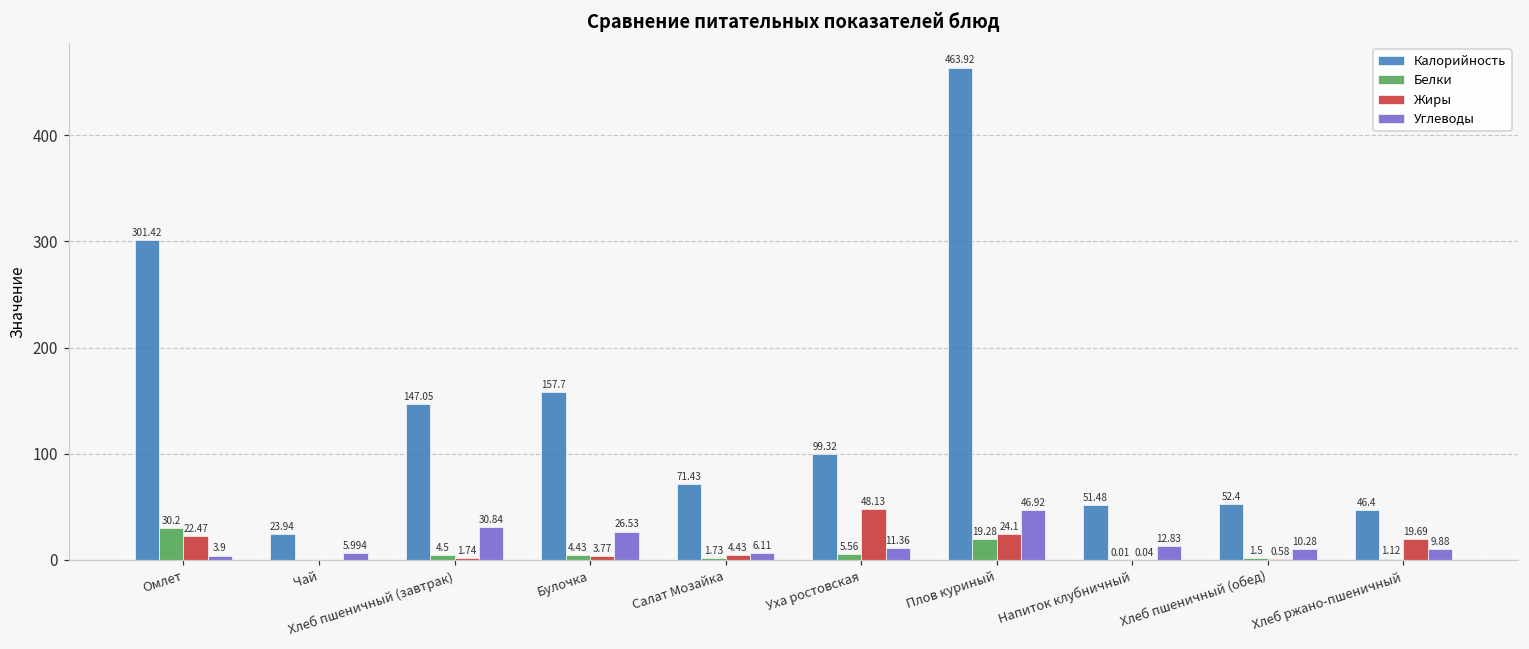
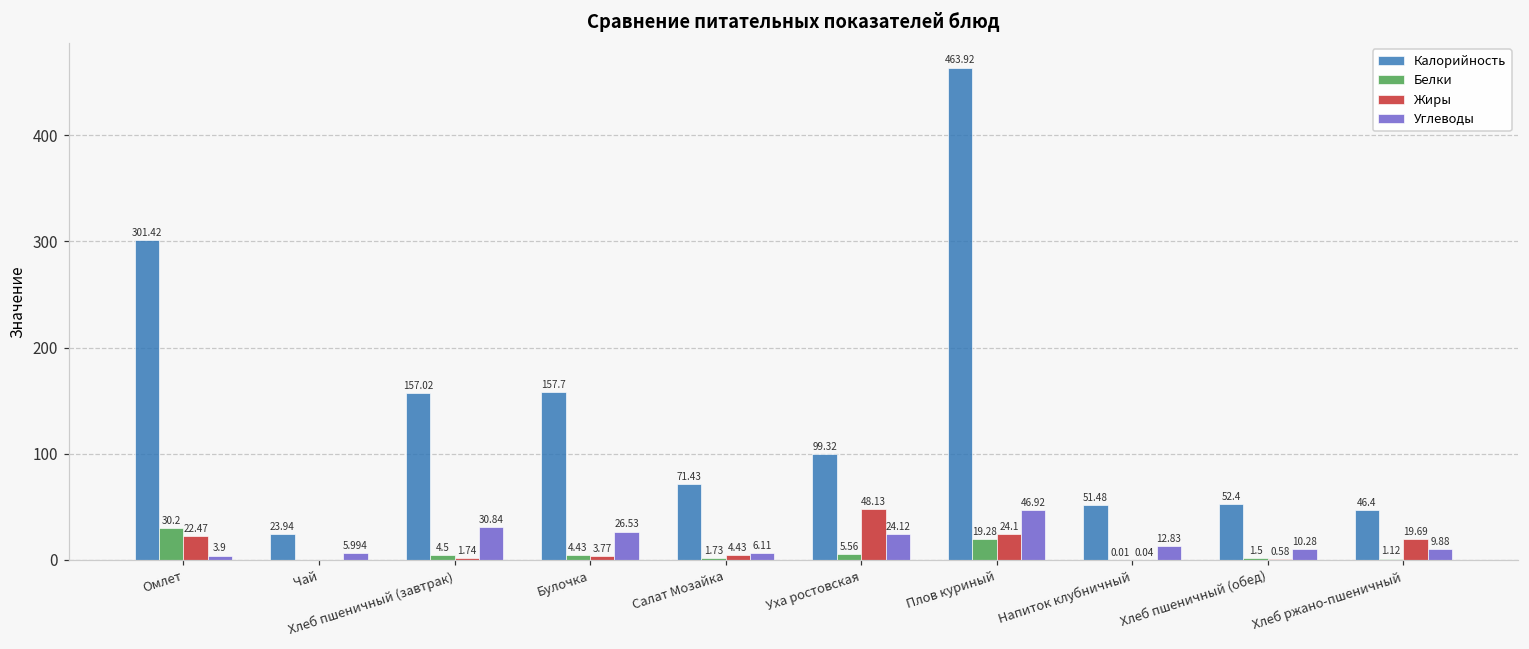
  {
    "Калорийность": {
      "Омлет": 301.42,
      "Чай": 23.94,
-     "Хлеб пшеничный (завтрак)": 147.05,
+     "Хлеб пшеничный (завтрак)": 157.02,
      "Булочка": 157.7,
      "Салат Мозайка": 71.43,
      "Уха ростовская": 99.32,
      "Плов куриный": 463.92,
      "Напиток клубничный": 51.48,
      "Хлеб пшеничный (обед)": 52.4,
      "Хлеб ржано-пшеничный": 46.4
    },
    "Белки": {
      "Омлет": 30.2,
      "Хлеб пшеничный (завтрак)": 4.5,
      "Булочка": 4.43,
      "Салат Мозайка": 1.73,
      "Уха ростовская": 5.56,
      "Плов куриный": 19.28,
      "Напиток клубничный": 0.01,
      "Хлеб пшеничный (обед)": 1.5,
      "Хлеб ржано-пшеничный": 1.12
    },
    "Жиры": {
      "Омлет": 22.47,
      "Хлеб пшеничный (завтрак)": 1.74,
      "Булочка": 3.77,
      "Салат Мозайка": 4.43,
      "Уха ростовская": 48.13,
      "Плов куриный": 24.1,
      "Напиток клубничный": 0.04,
      "Хлеб пшеничный (обед)": 0.58,
      "Хлеб ржано-пшеничный": 19.69
    },
    "Углеводы": {
      "Омлет": 3.9,
      "Чай": 5.994,
      "Хлеб пшеничный (завтрак)": 30.84,
      "Булочка": 26.53,
      "Салат Мозайка": 6.11,
-     "Уха ростовская": 11.36,
+     "Уха ростовская": 24.12,
      "Плов куриный": 46.92,
      "Напиток клубничный": 12.83,
      "Хлеб пшеничный (обед)": 10.28,
      "Хлеб ржано-пшеничный": 9.88
    }
  }
